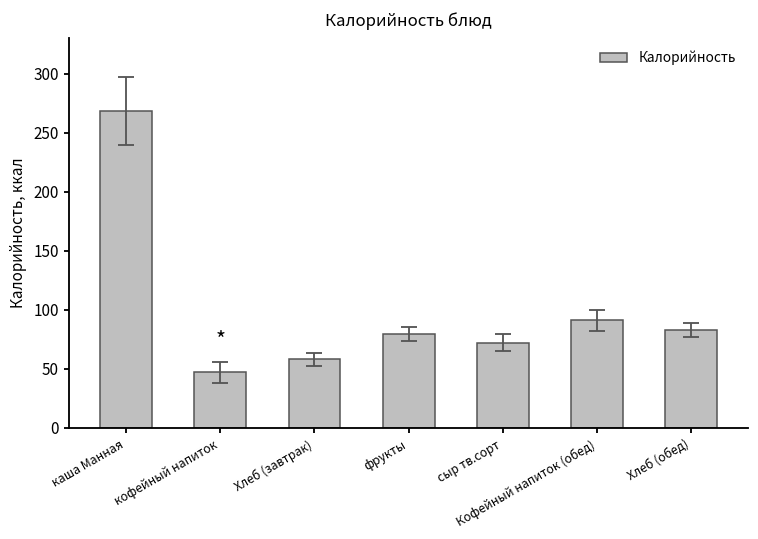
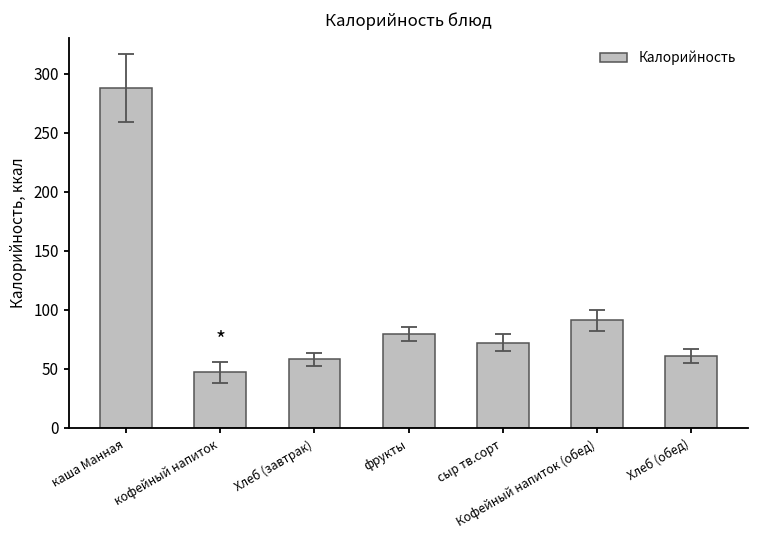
  {
    "Калорийность": {
-     "каша Манная": 268,
+     "каша Манная": 288,
      "кофейный напиток": 47,
      "Хлеб (завтрак)": 58,
      "фрукты": 80,
      "сыр тв.сорт": 72,
      "Кофейный напиток (обед)": 91,
-     "Хлеб (обед)": 83
+     "Хлеб (обед)": 61
    }
  }
